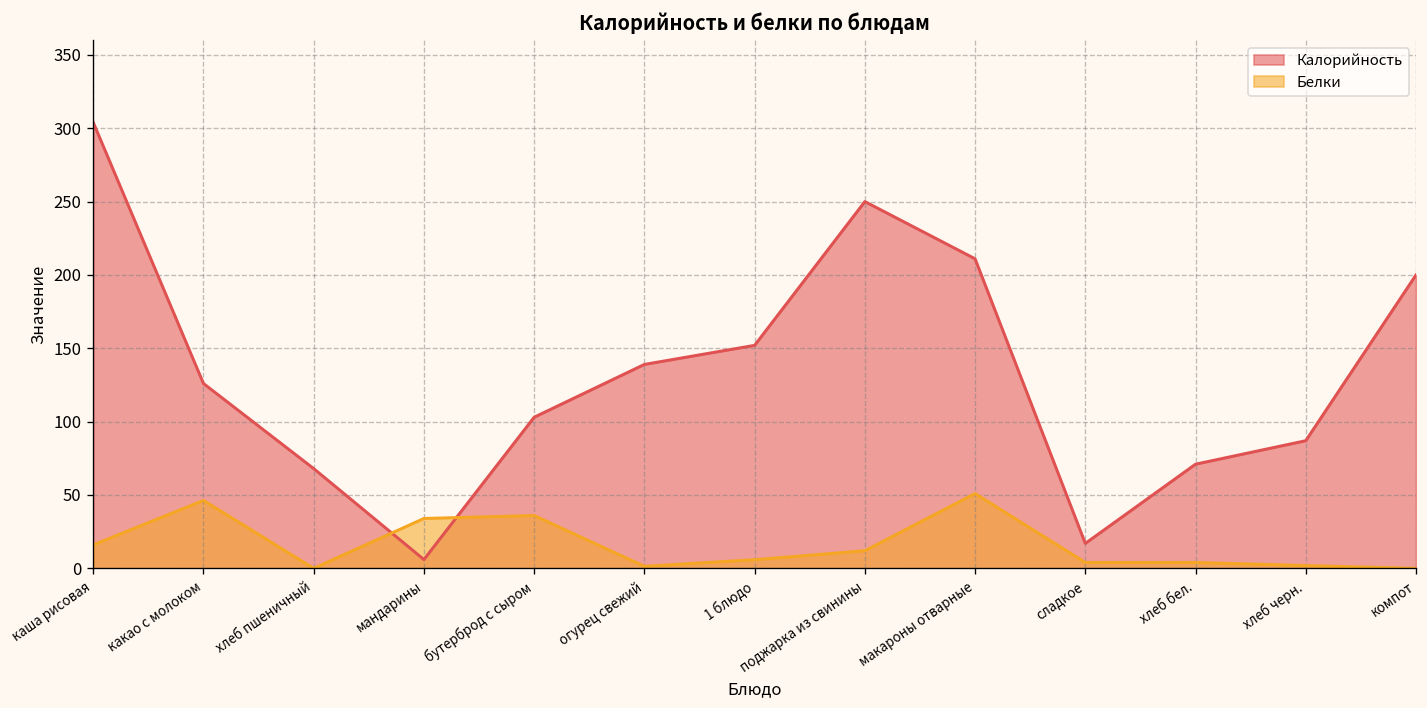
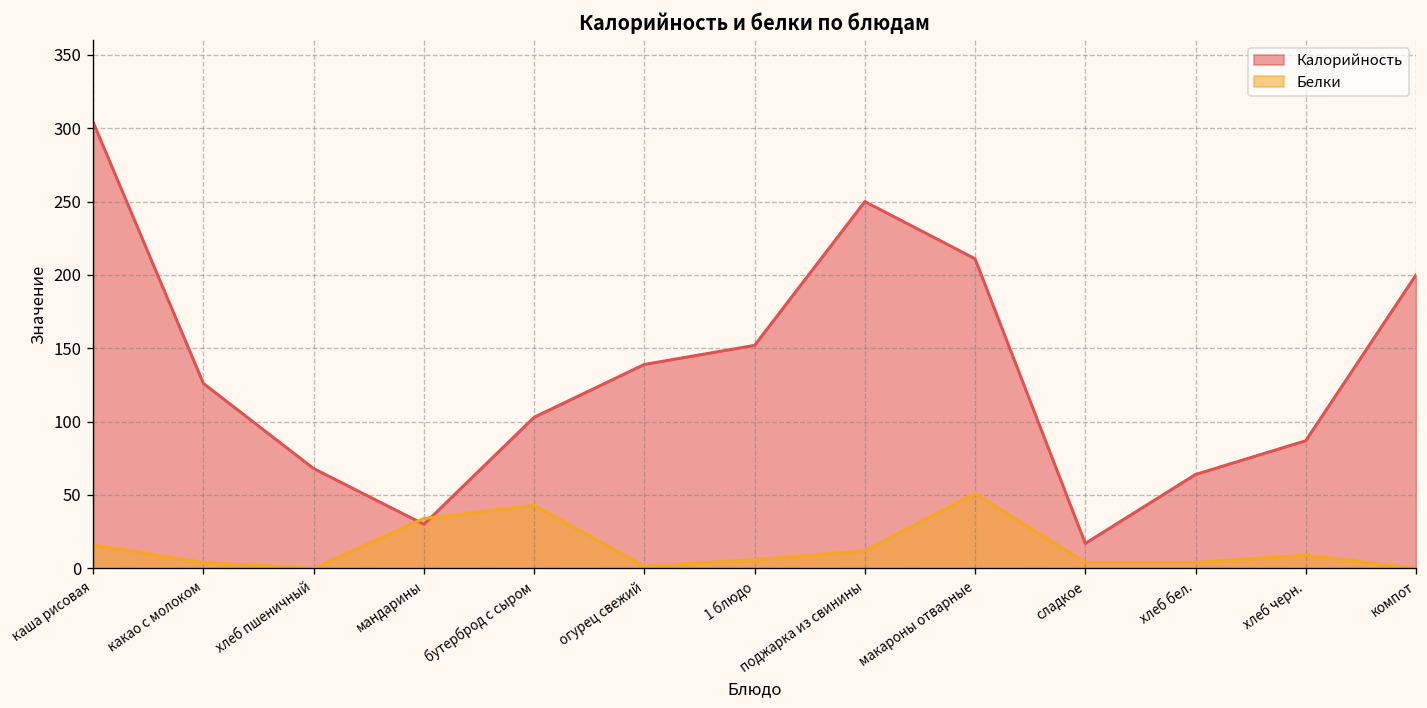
  {
    "Калорийность": {
      "каша рисовая": 304,
      "какао с молоком": 126,
      "хлеб пшеничный": 68,
-     "мандарины": 6,
+     "мандарины": 30,
      "бутерброд с сыром": 103,
      "огурец свежий": 139,
      "1 блюдо": 152,
      "поджарка из свинины": 250,
      "макароны отварные": 211,
      "сладкое": 17,
-     "хлеб бел.": 71,
+     "хлеб бел.": 64,
      "хлеб черн.": 87,
      "компот": 200
    },
    "Белки": {
      "каша рисовая": 16,
-     "какао с молоком": 46,
+     "какао с молоком": 4,
      "хлеб пшеничный": 0,
      "мандарины": 34,
-     "бутерброд с сыром": 36,
+     "бутерброд с сыром": 43,
      "огурец свежий": 1,
      "1 блюдо": 6,
      "поджарка из свинины": 12,
      "макароны отварные": 51,
      "сладкое": 4,
      "хлеб бел.": 4,
-     "хлеб черн.": 2,
+     "хлеб черн.": 9,
      "компот": 0
    }
  }
